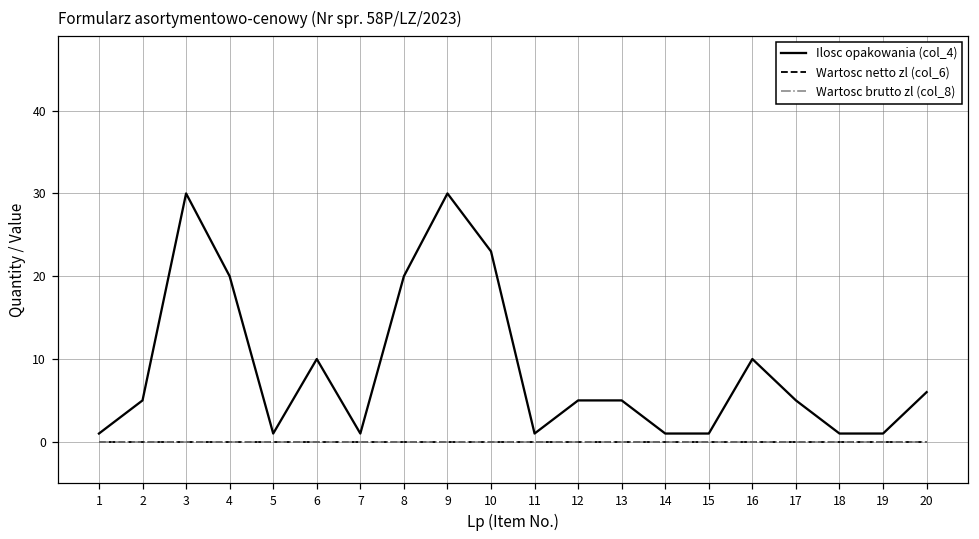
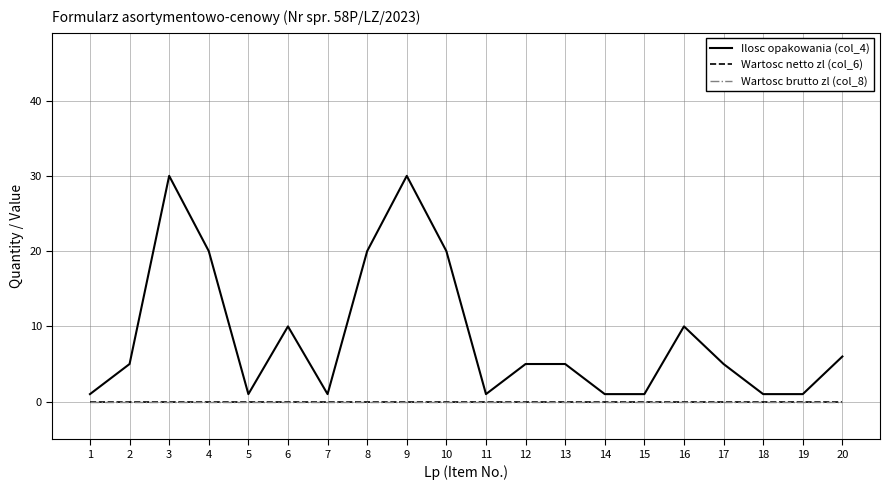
  {
    "Ilosc opakowania (col_4)": {
      "1": 1,
      "2": 5,
      "3": 30,
      "4": 20,
      "5": 1,
      "6": 10,
      "7": 1,
      "8": 20,
      "9": 30,
-     "10": 23,
+     "10": 20,
      "11": 1,
      "12": 5,
      "13": 5,
      "14": 1,
      "15": 1,
      "16": 10,
      "17": 5,
      "18": 1,
      "19": 1,
      "20": 6
    },
    "Wartosc brutto zl (col_8)": {
      "1": 0,
      "2": 0,
      "3": 0,
      "4": 0,
      "5": 0,
      "6": 0,
      "7": 0,
      "8": 0,
      "9": 0,
      "10": 0,
      "11": 0,
      "12": 0,
      "13": 0,
      "14": 0,
      "15": 0,
      "16": 0,
      "17": 0,
      "18": 0,
      "19": 0,
      "20": 0
    }
  }
